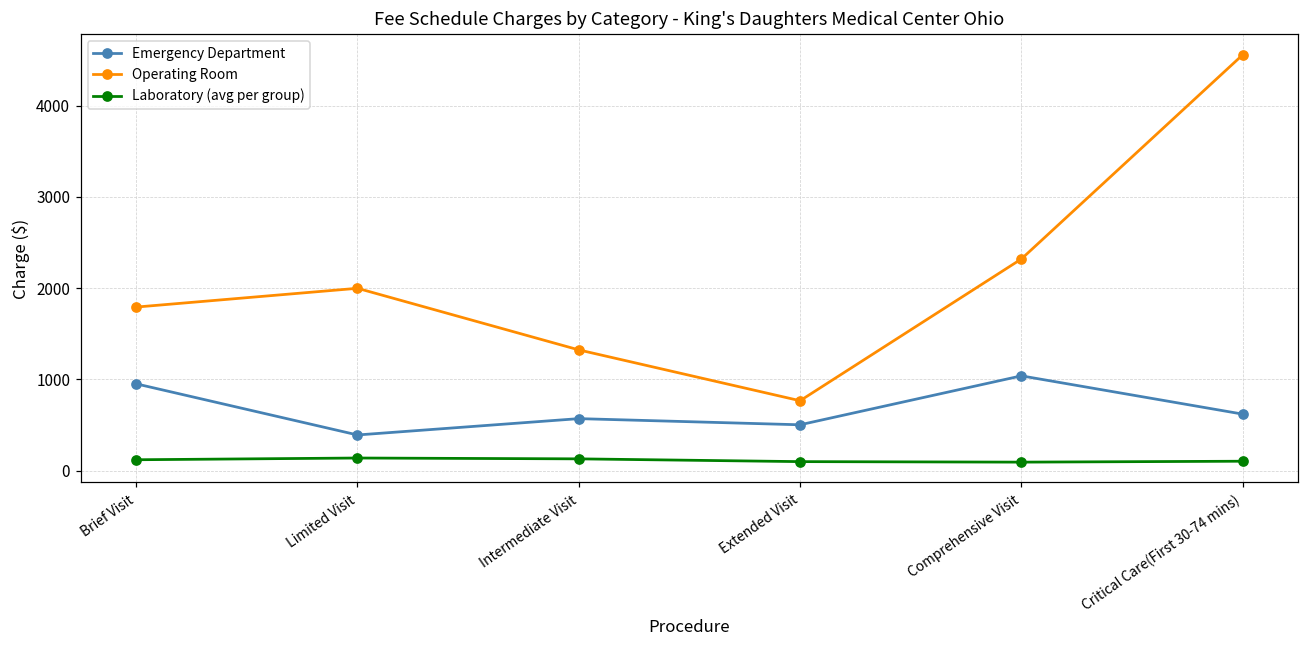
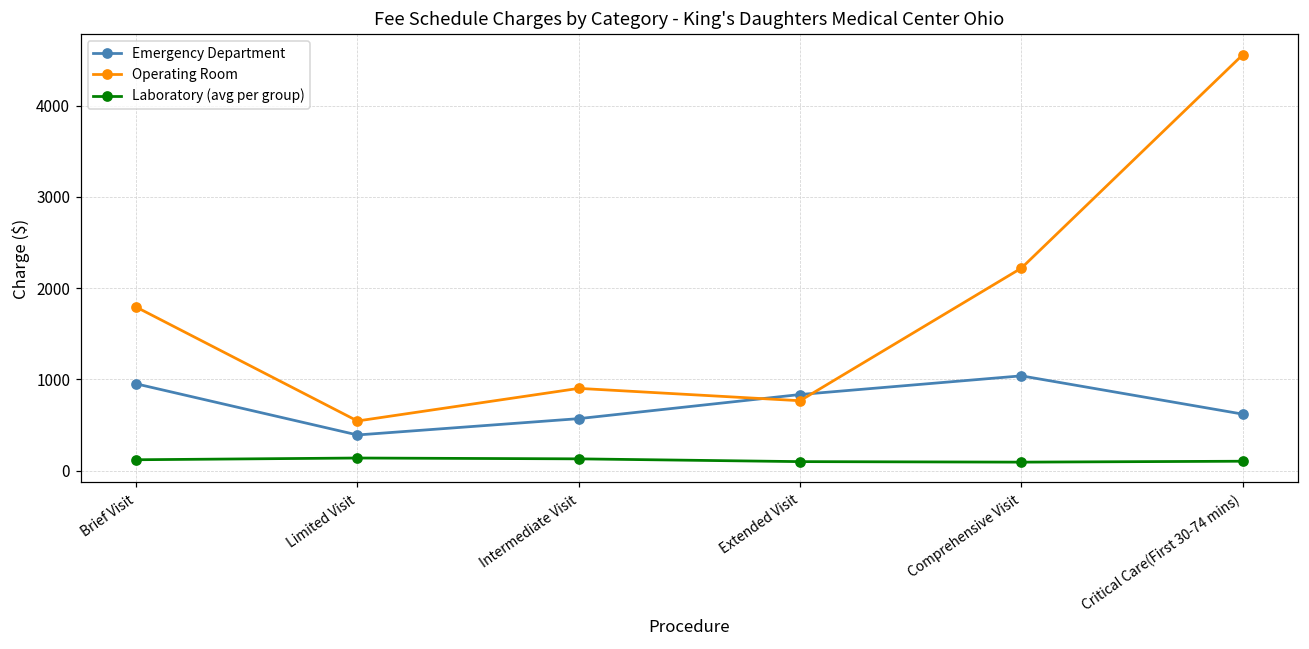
  {
    "Emergency Department": {
      "Brief Visit": 1000,
      "Limited Visit": 400,
      "Intermediate Visit": 600,
-     "Extended Visit": 500,
+     "Extended Visit": 800,
      "Comprehensive Visit": 1000,
      "Critical Care(First 30-74 mins)": 600
    },
    "Operating Room": {
      "Brief Visit": 1800,
-     "Limited Visit": 2000,
-     "Intermediate Visit": 1300,
+     "Limited Visit": 500,
+     "Intermediate Visit": 900,
      "Extended Visit": 800,
-     "Comprehensive Visit": 2300,
+     "Comprehensive Visit": 2200,
      "Critical Care(First 30-74 mins)": 4600
    },
    "Laboratory (avg per group)": {
      "Brief Visit": 100,
      "Limited Visit": 100,
      "Intermediate Visit": 100,
      "Extended Visit": 100,
      "Comprehensive Visit": 100,
      "Critical Care(First 30-74 mins)": 100
    }
  }
